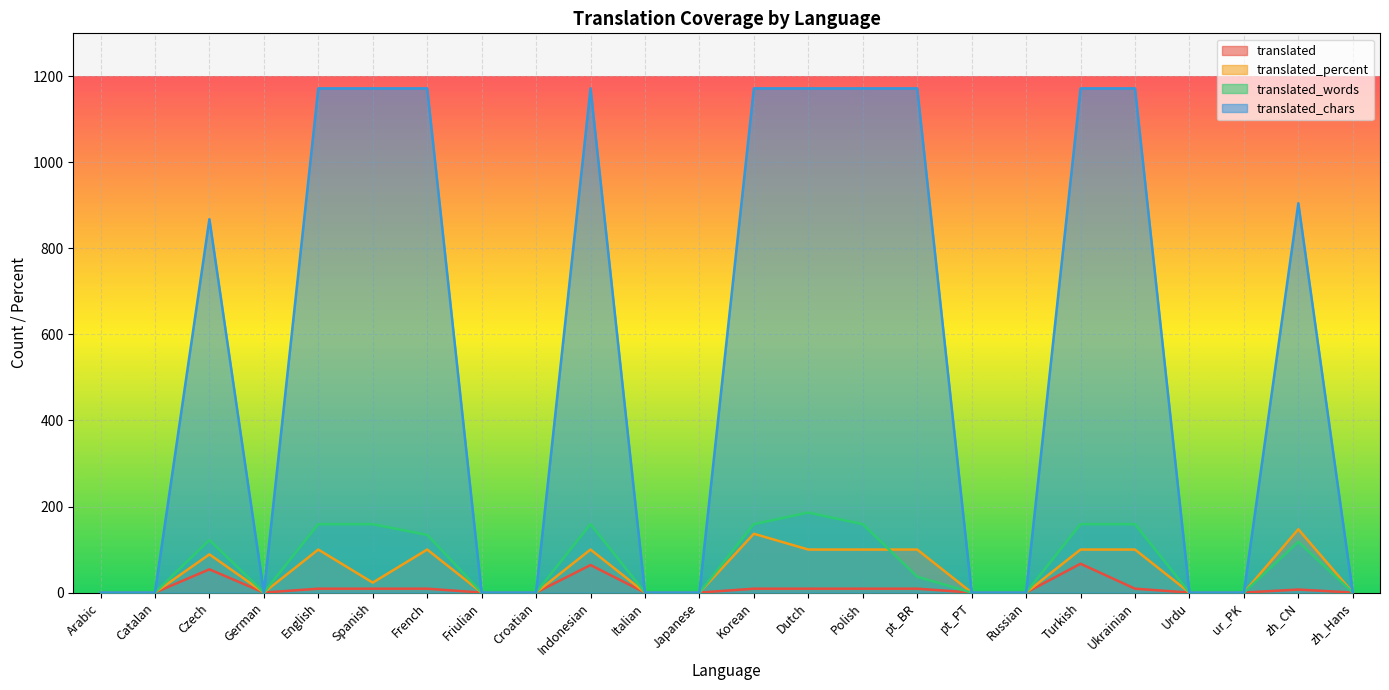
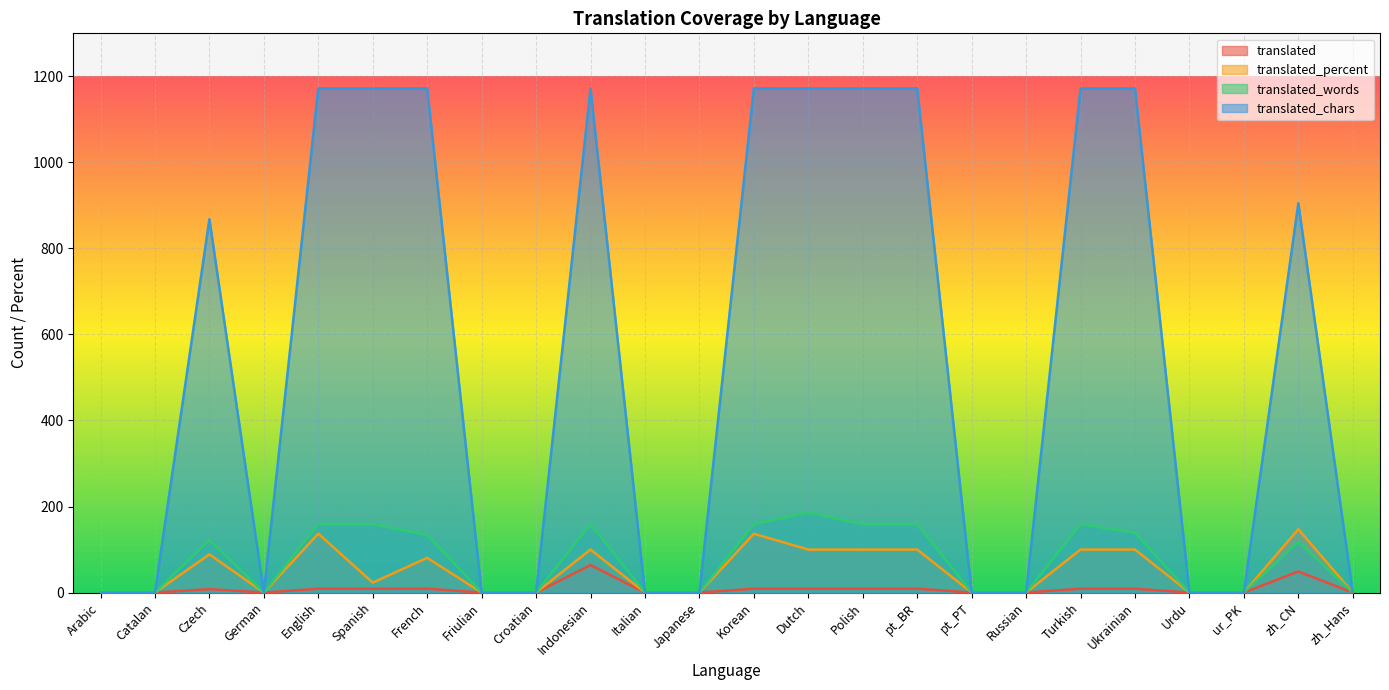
  {
    "translated": {
-     "Czech": 50,
+     "Czech": 10,
      "English": 10,
      "Spanish": 10,
      "French": 10,
      "Indonesian": 60,
      "Korean": 10,
      "Dutch": 10,
      "Polish": 10,
      "pt_BR": 10,
-     "Turkish": 70,
+     "Turkish": 10,
      "Ukrainian": 10,
-     "zh_CN": 10
+     "zh_CN": 50
    },
    "translated_percent": {
      "Czech": 90,
-     "English": 100,
+     "English": 140,
      "Spanish": 20,
-     "French": 100,
+     "French": 80,
      "Indonesian": 100,
      "Korean": 140,
      "Dutch": 100,
      "Polish": 100,
      "pt_BR": 100,
      "Turkish": 100,
      "Ukrainian": 100,
      "zh_CN": 150
    },
    "translated_words": {
      "Czech": 120,
      "English": 160,
      "Spanish": 160,
      "French": 130,
      "Indonesian": 160,
      "Korean": 160,
      "Dutch": 190,
      "Polish": 160,
-     "pt_BR": 40,
+     "pt_BR": 160,
      "Turkish": 160,
-     "Ukrainian": 160,
+     "Ukrainian": 140,
      "zh_CN": 120
    },
    "translated_chars": {
      "Czech": 870,
      "English": 1170,
      "Spanish": 1170,
      "French": 1170,
      "Indonesian": 1170,
      "Korean": 1170,
      "Dutch": 1170,
      "Polish": 1170,
      "pt_BR": 1170,
      "Turkish": 1170,
      "Ukrainian": 1170,
      "zh_CN": 910
    }
  }
